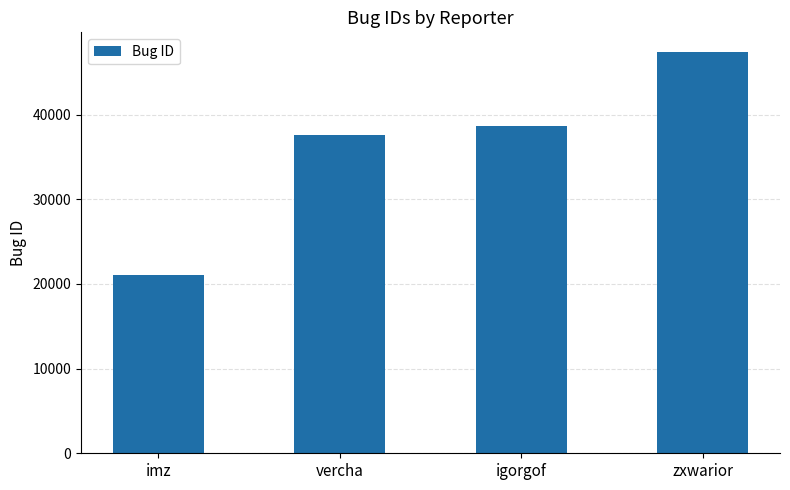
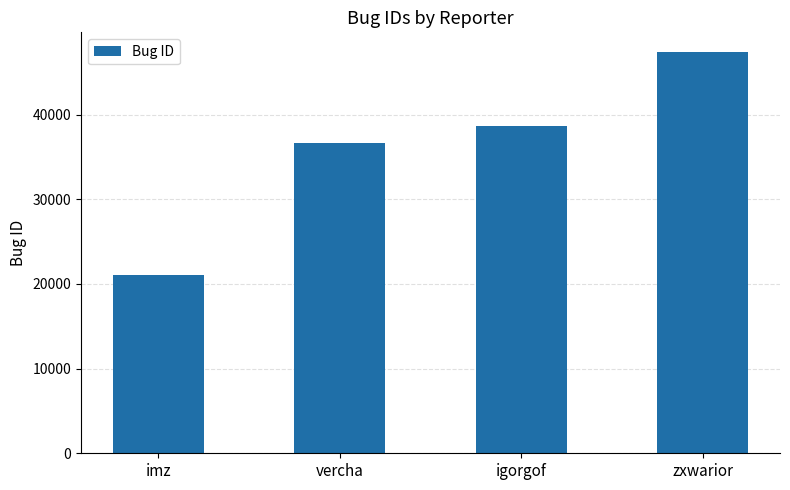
  {
    "imz": 21000,
-   "vercha": 38000,
+   "vercha": 37000,
    "igorgof": 39000,
    "zxwarior": 47000
  }
